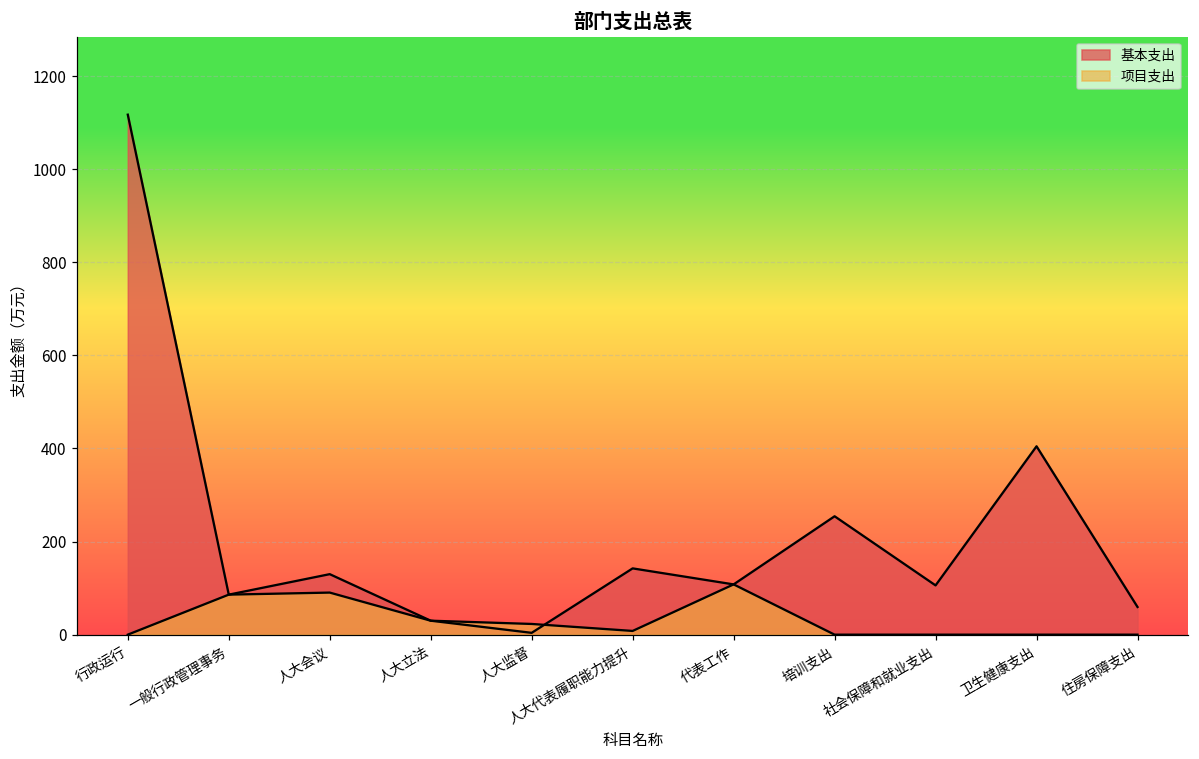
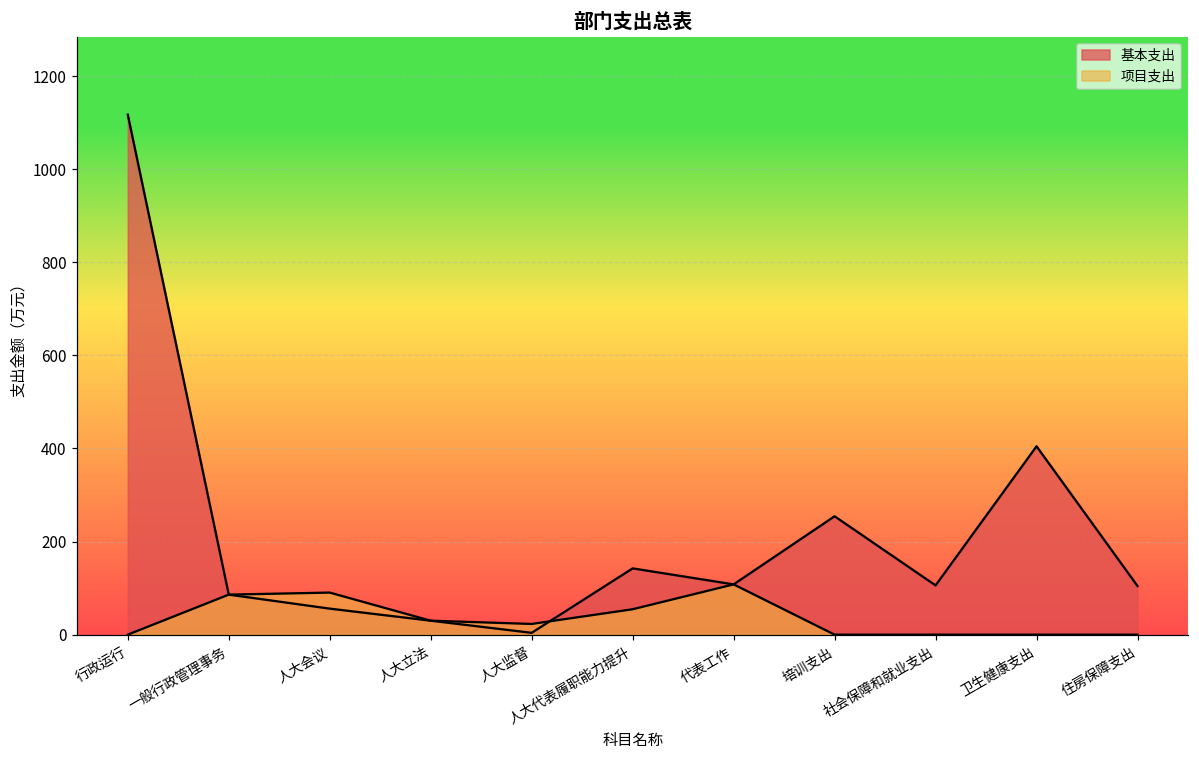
  {
    "基本支出": {
      "行政运行": 1120,
-     "人大会议": 130,
+     "人大会议": 60,
      "人大监督": 0,
      "人大代表履职能力提升": 140,
      "培训支出": 250,
      "社会保障和就业支出": 110,
      "卫生健康支出": 400,
-     "住房保障支出": 60
+     "住房保障支出": 100
    },
    "项目支出": {
      "行政运行": 0,
      "人大会议": 90,
      "人大监督": 20,
-     "人大代表履职能力提升": 10,
+     "人大代表履职能力提升": 50,
      "培训支出": 0,
      "社会保障和就业支出": 0,
      "卫生健康支出": 0,
      "住房保障支出": 0
    }
  }
